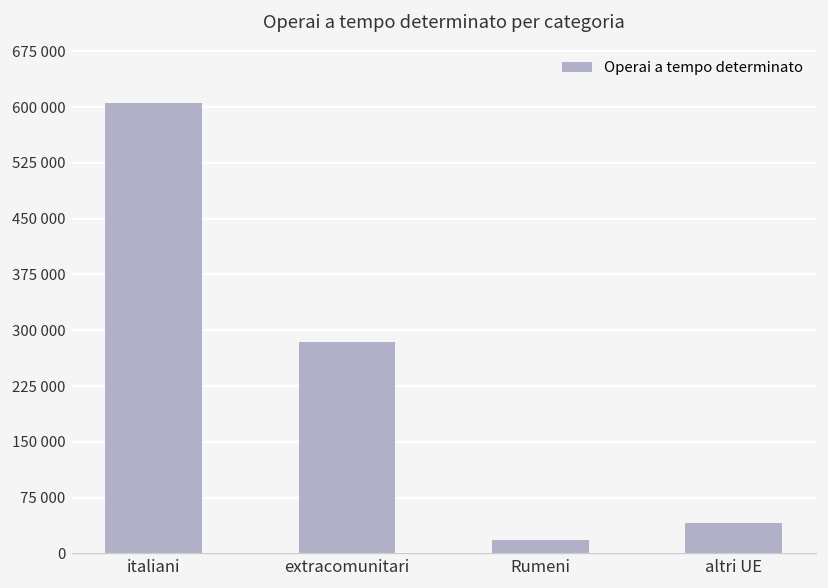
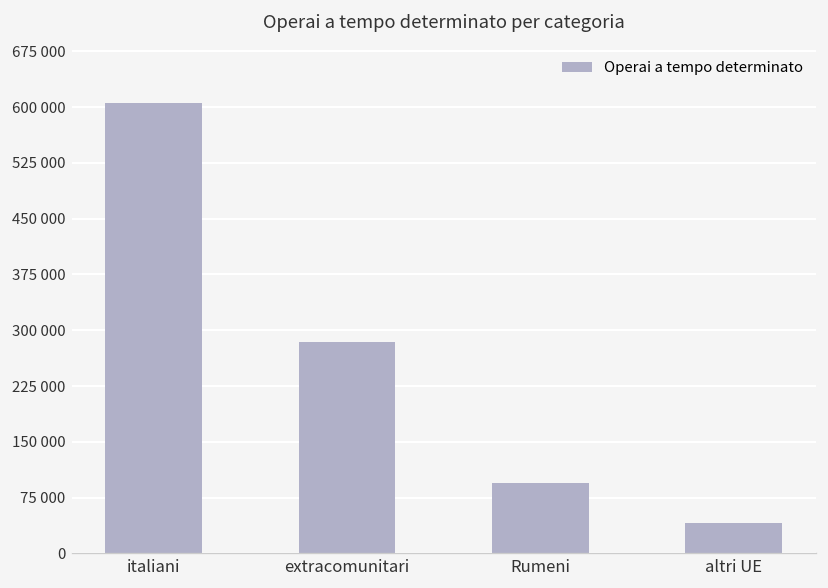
  {
    "italiani": 610000,
    "extracomunitari": 280000,
-   "Rumeni": 20000,
+   "Rumeni": 90000,
    "altri UE": 40000
  }
